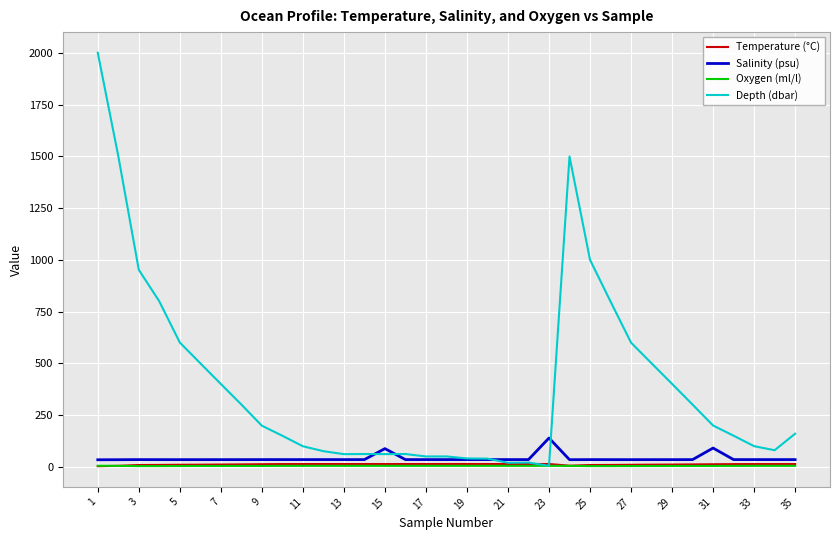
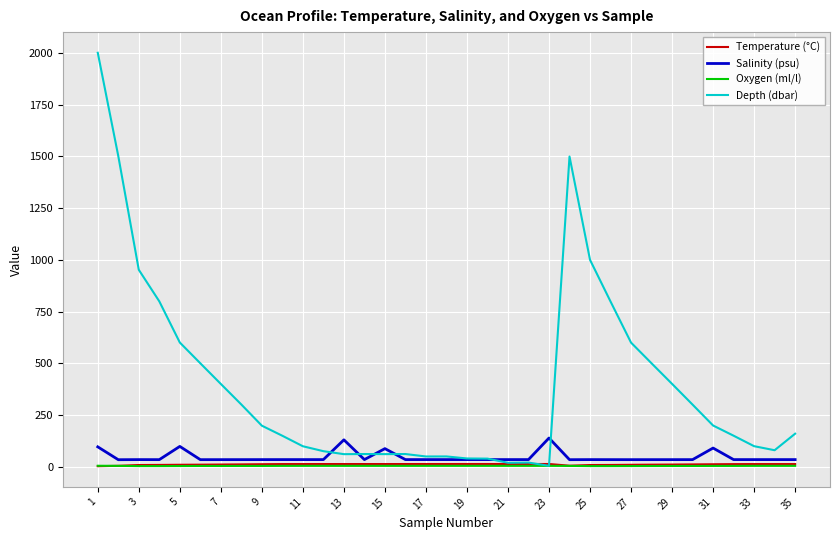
  {
    "Salinity (psu)": {
-     "1": 40,
+     "1": 100,
      "3": 40,
-     "5": 40,
+     "5": 100,
      "7": 40,
      "9": 40,
      "11": 40,
-     "13": 40,
+     "13": 130,
      "15": 90,
      "17": 40,
      "21": 40,
      "23": 140,
      "25": 40,
      "27": 40,
      "29": 40,
      "31": 90,
      "33": 40,
      "35": 40
    },
    "Depth (dbar)": {
      "1": 2000,
      "3": 950,
      "5": 600,
      "7": 400,
      "9": 200,
      "11": 100,
      "13": 60,
      "15": 60,
      "17": 50,
      "25": 1000,
      "27": 600,
      "29": 400,
      "31": 200,
      "33": 100,
      "35": 160
    }
  }
